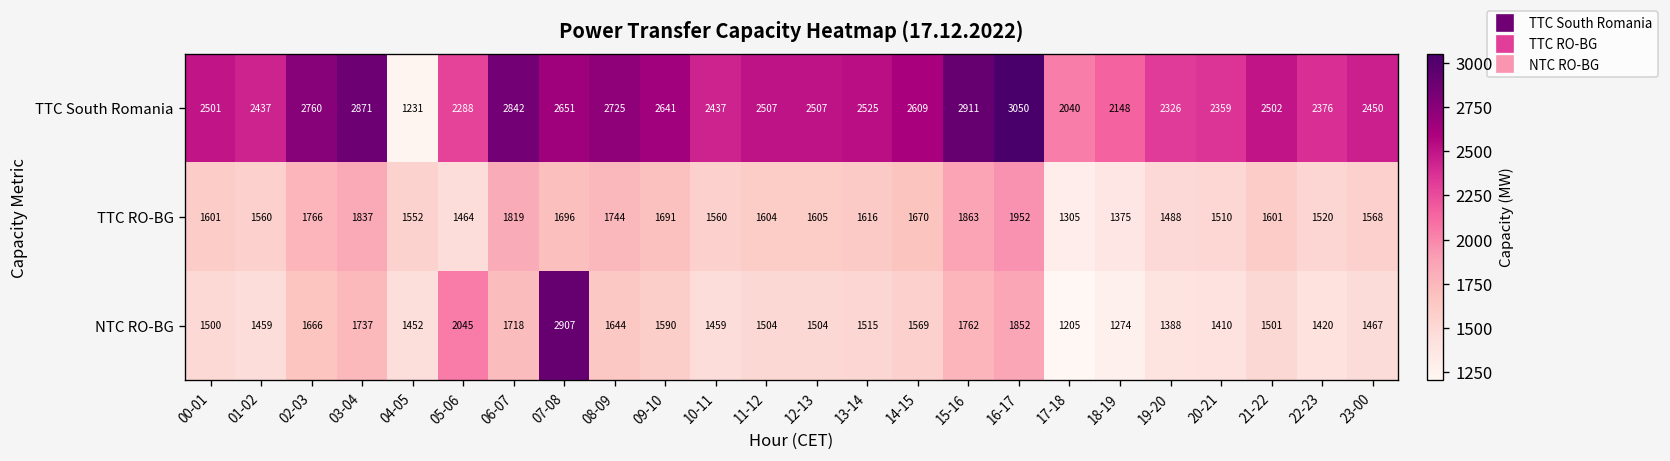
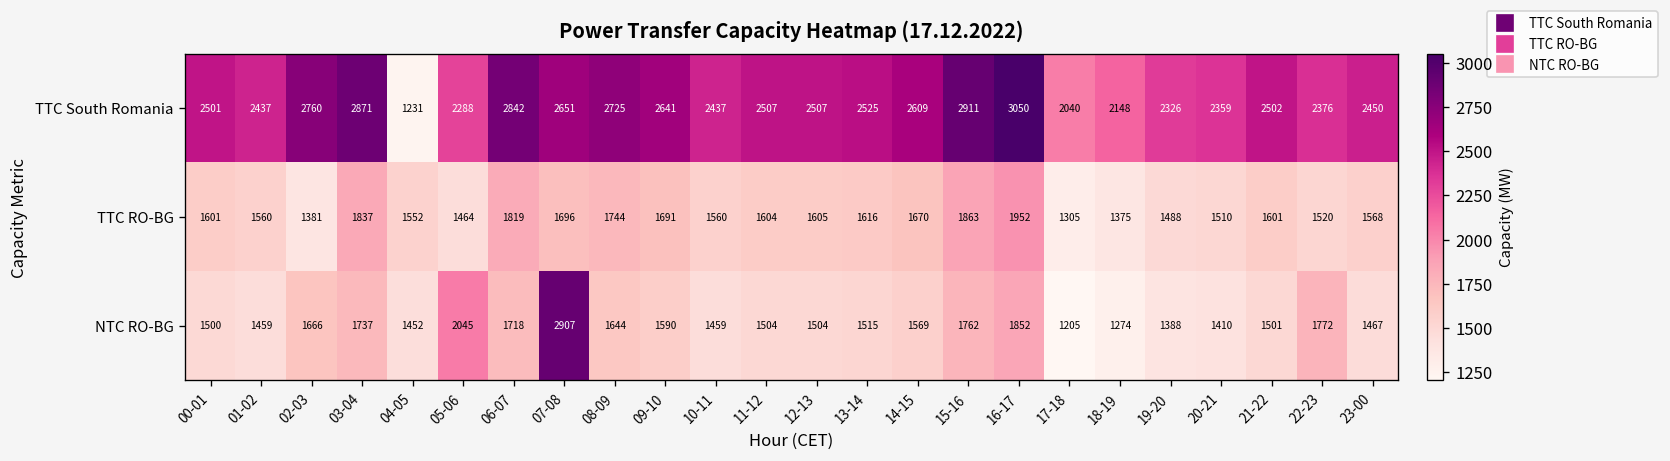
  {
    "TTC South Romania": {
      "00-01": 2501,
      "01-02": 2437,
      "02-03": 2760,
      "03-04": 2871,
      "04-05": 1231,
      "05-06": 2288,
      "06-07": 2842,
      "07-08": 2651,
      "08-09": 2725,
      "09-10": 2641,
      "10-11": 2437,
      "11-12": 2507,
      "12-13": 2507,
      "13-14": 2525,
      "14-15": 2609,
      "15-16": 2911,
      "16-17": 3050,
      "17-18": 2040,
      "18-19": 2148,
      "19-20": 2326,
      "20-21": 2359,
      "21-22": 2502,
      "22-23": 2376,
      "23-00": 2450
    },
    "TTC RO-BG": {
      "00-01": 1601,
      "01-02": 1560,
-     "02-03": 1766,
+     "02-03": 1381,
      "03-04": 1837,
      "04-05": 1552,
      "05-06": 1464,
      "06-07": 1819,
      "07-08": 1696,
      "08-09": 1744,
      "09-10": 1691,
      "10-11": 1560,
      "11-12": 1604,
      "12-13": 1605,
      "13-14": 1616,
      "14-15": 1670,
      "15-16": 1863,
      "16-17": 1952,
      "17-18": 1305,
      "18-19": 1375,
      "19-20": 1488,
      "20-21": 1510,
      "21-22": 1601,
      "22-23": 1520,
      "23-00": 1568
    },
    "NTC RO-BG": {
      "00-01": 1500,
      "01-02": 1459,
      "02-03": 1666,
      "03-04": 1737,
      "04-05": 1452,
      "05-06": 2045,
      "06-07": 1718,
      "07-08": 2907,
      "08-09": 1644,
      "09-10": 1590,
      "10-11": 1459,
      "11-12": 1504,
      "12-13": 1504,
      "13-14": 1515,
      "14-15": 1569,
      "15-16": 1762,
      "16-17": 1852,
      "17-18": 1205,
      "18-19": 1274,
      "19-20": 1388,
      "20-21": 1410,
      "21-22": 1501,
-     "22-23": 1420,
+     "22-23": 1772,
      "23-00": 1467
    }
  }
